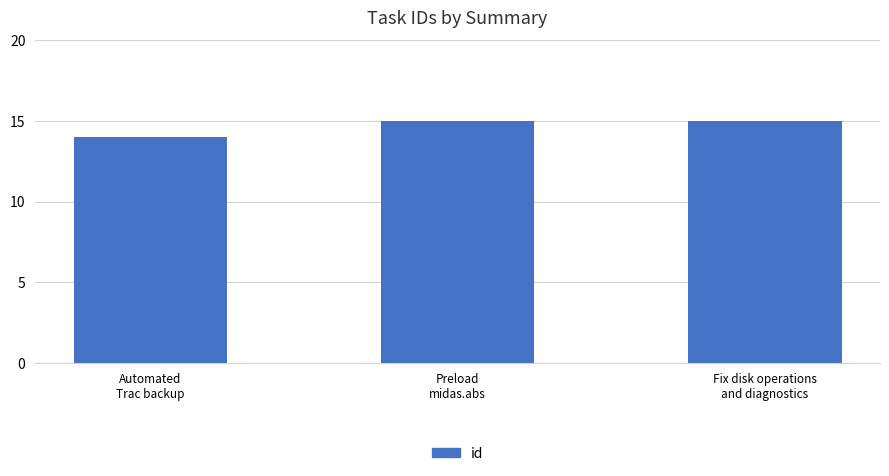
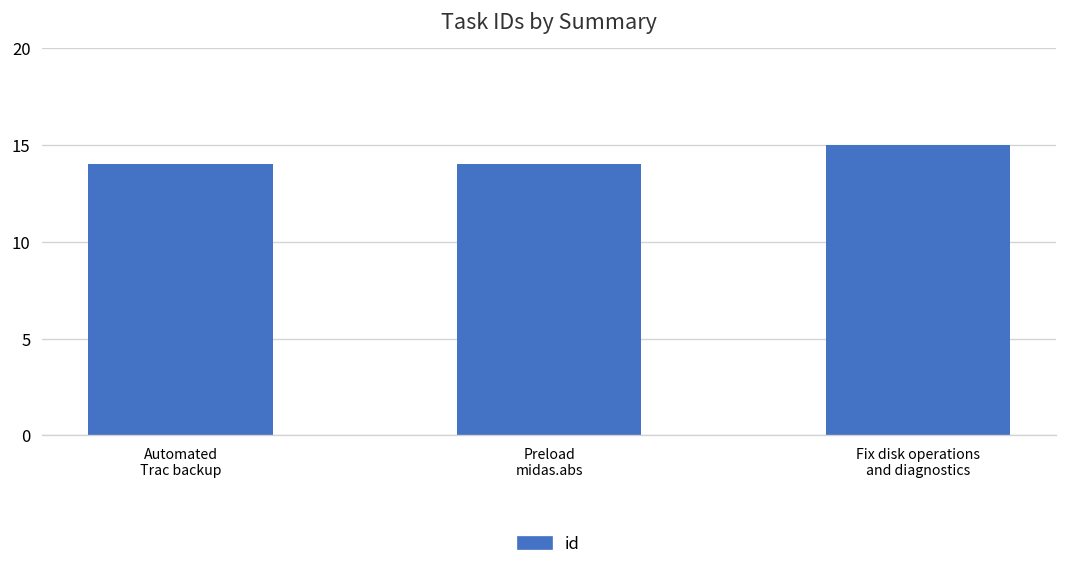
  {
    "Automated Trac backup": 14,
-   "Preload midas.abs": 15,
+   "Preload midas.abs": 14,
    "Fix disk operations and diagnostics": 15
  }
